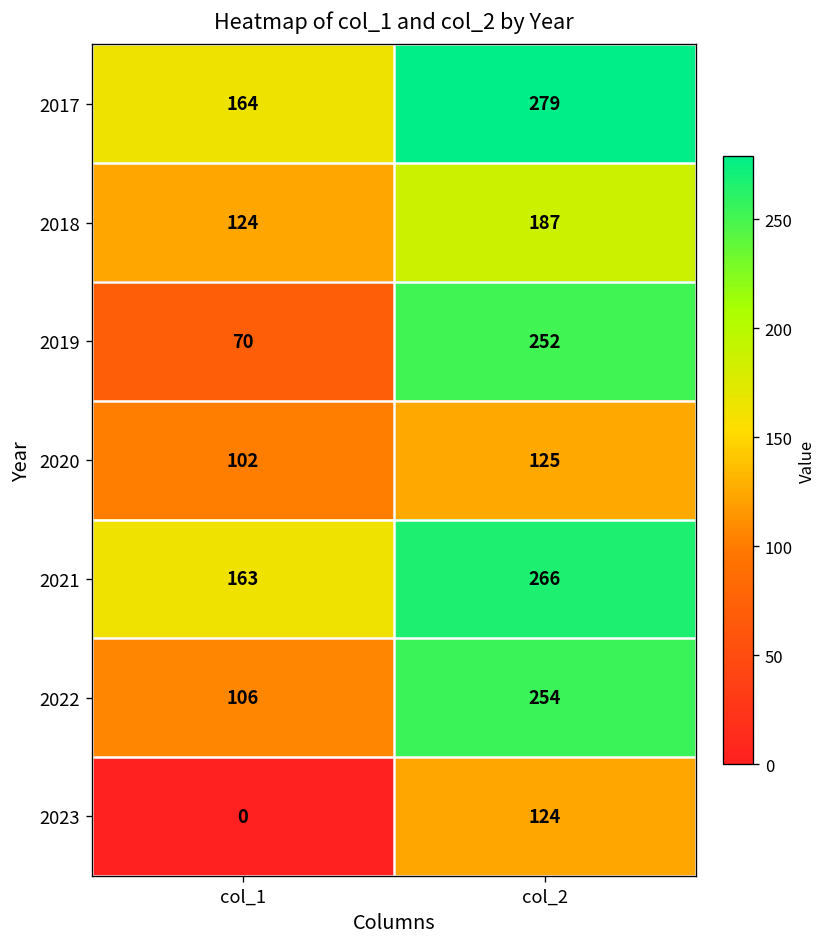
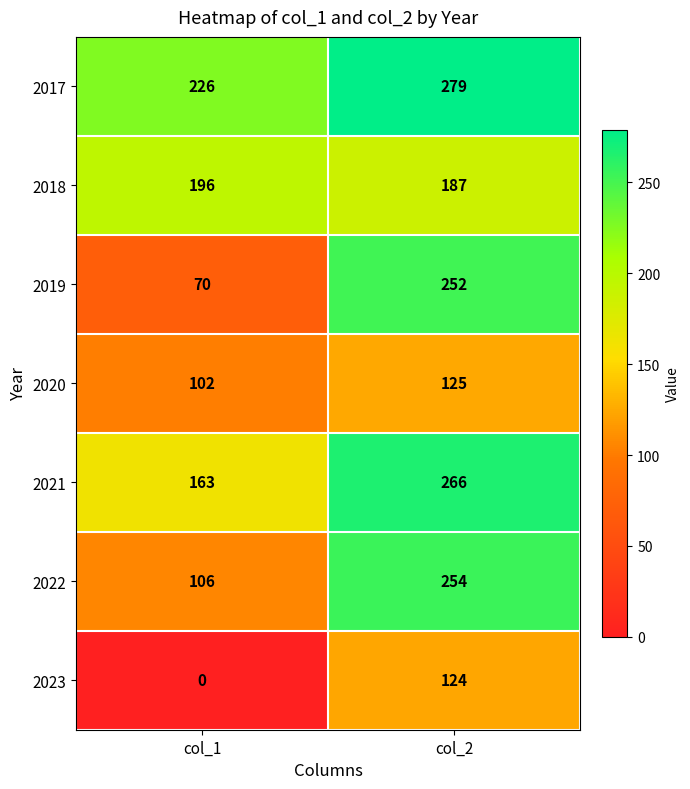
  {
    "2017": {
-     "col_1": 164,
+     "col_1": 226,
      "col_2": 279
    },
    "2018": {
-     "col_1": 124,
+     "col_1": 196,
      "col_2": 187
    },
    "2019": {
      "col_1": 70,
      "col_2": 252
    },
    "2020": {
      "col_1": 102,
      "col_2": 125
    },
    "2021": {
      "col_1": 163,
      "col_2": 266
    },
    "2022": {
      "col_1": 106,
      "col_2": 254
    },
    "2023": {
      "col_1": 0,
      "col_2": 124
    }
  }
